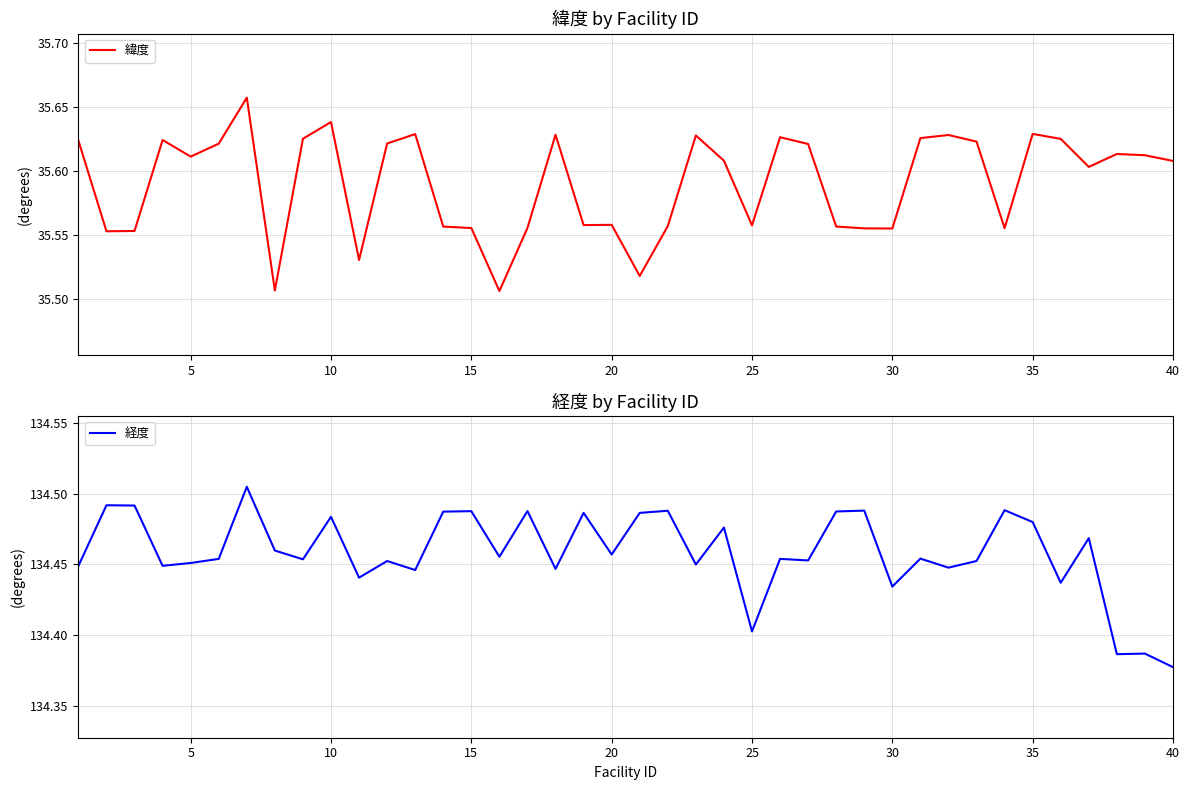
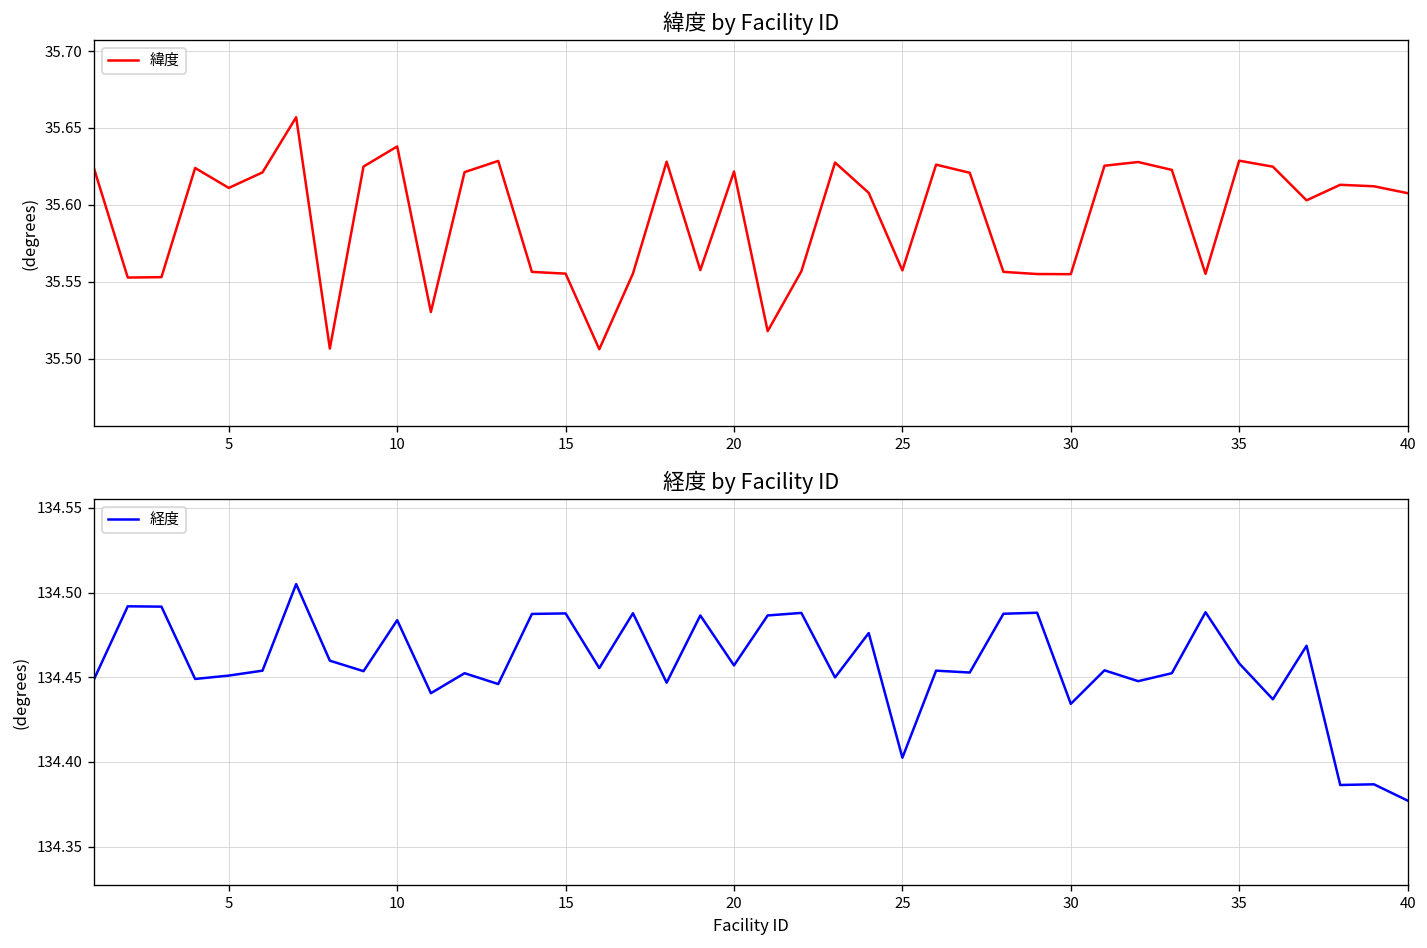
  {
    "緯度 by Facility ID": {
      "5": 35.611,
      "10": 35.638,
      "15": 35.555,
-     "20": 35.558,
+     "20": 35.622,
      "25": 35.557,
      "30": 35.555,
      "35": 35.629,
      "40": 35.608
    },
    "経度 by Facility ID": {
      "5": 134.451,
      "10": 134.484,
      "15": 134.488,
      "20": 134.457,
      "25": 134.403,
      "30": 134.434,
-     "35": 134.480,
+     "35": 134.458,
      "40": 134.377
    }
  }
